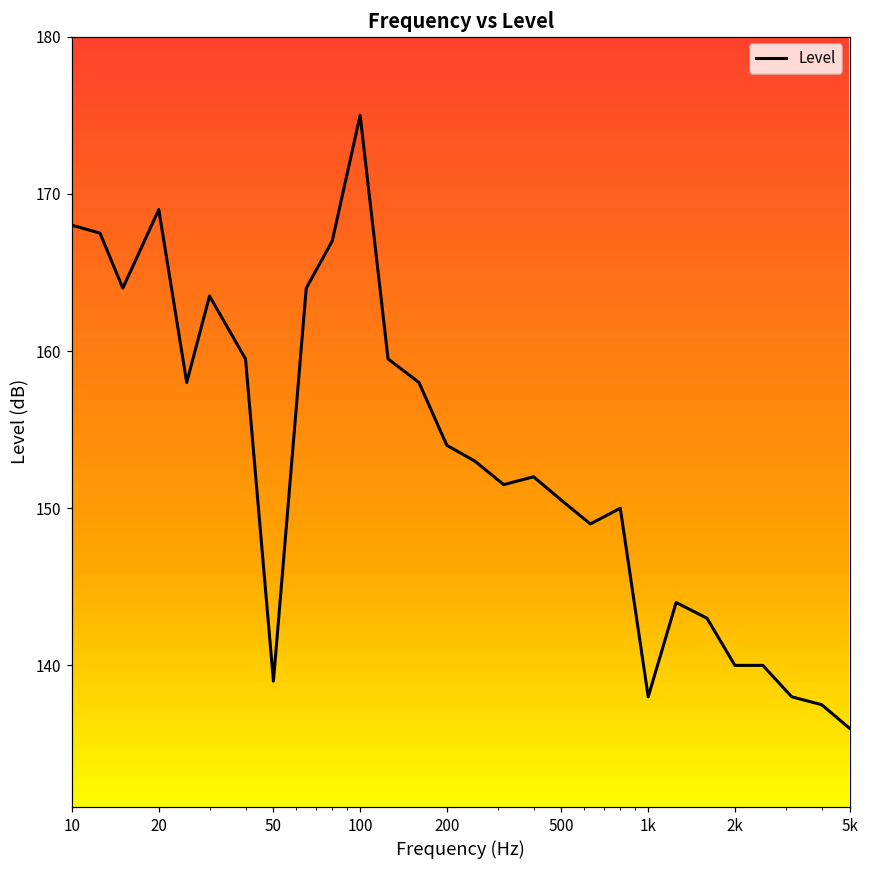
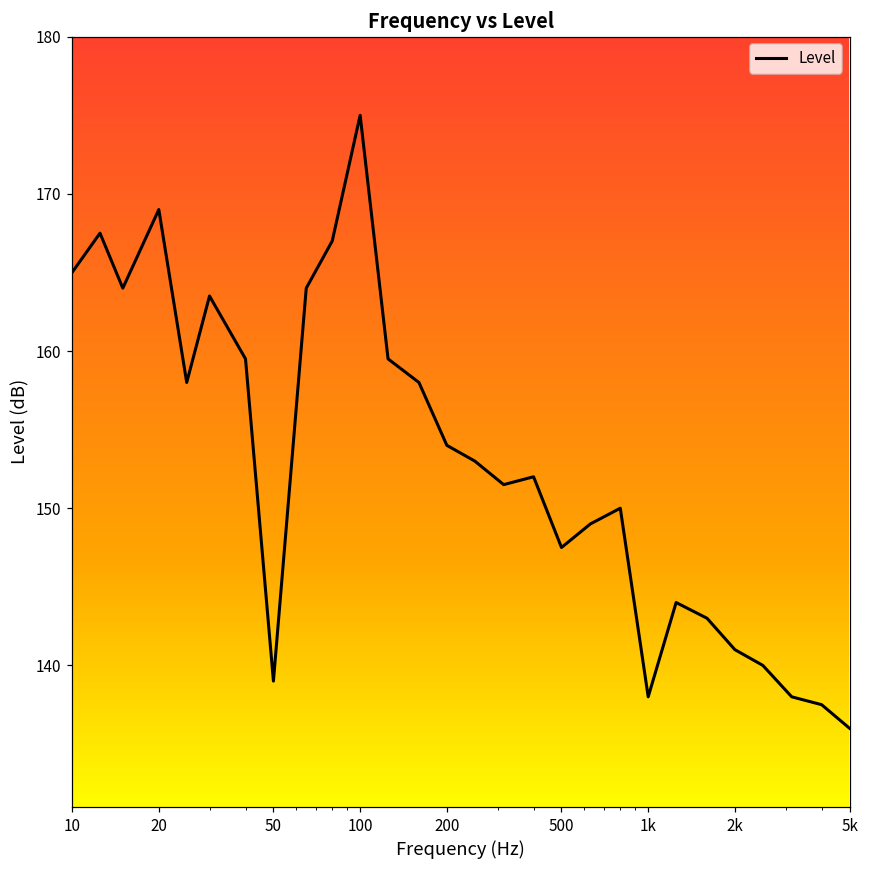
  {
-   "10": 168,
+   "10": 165,
    "20": 169.0,
    "50": 139.0,
    "100": 175.0,
    "200": 154.0,
-   "500": 150.5,
+   "500": 147.5,
    "1k": 138.0,
-   "2k": 140,
+   "2k": 141,
    "5k": 136.0
  }
